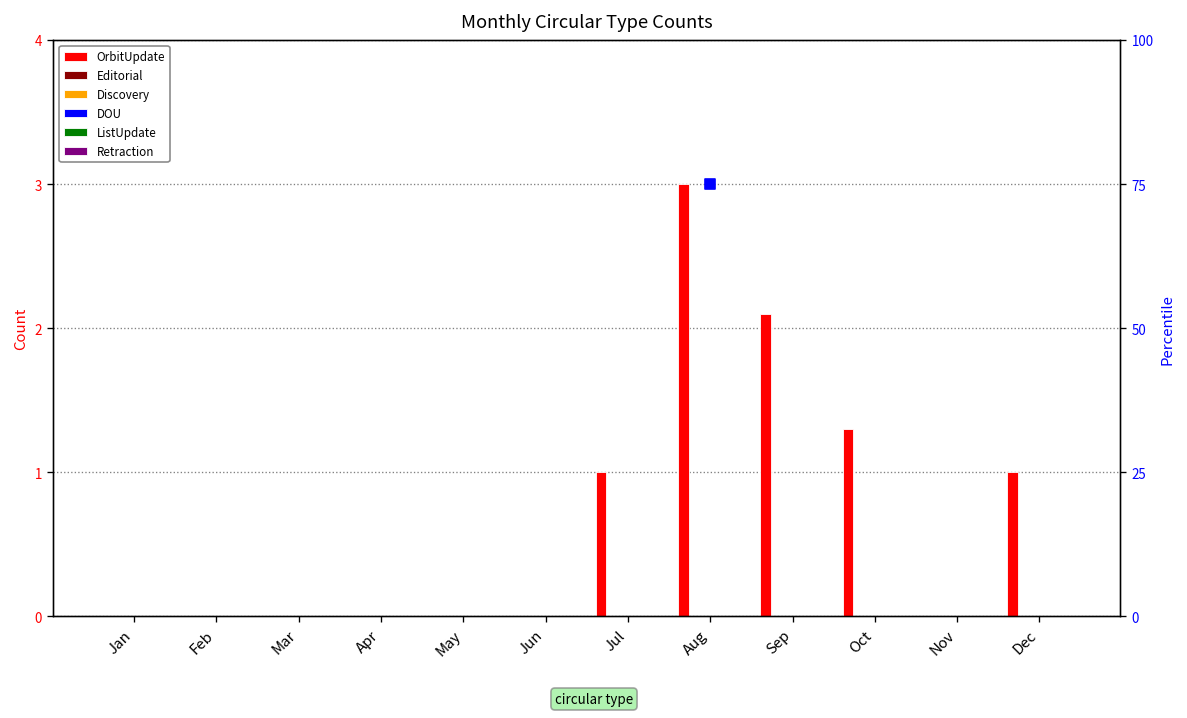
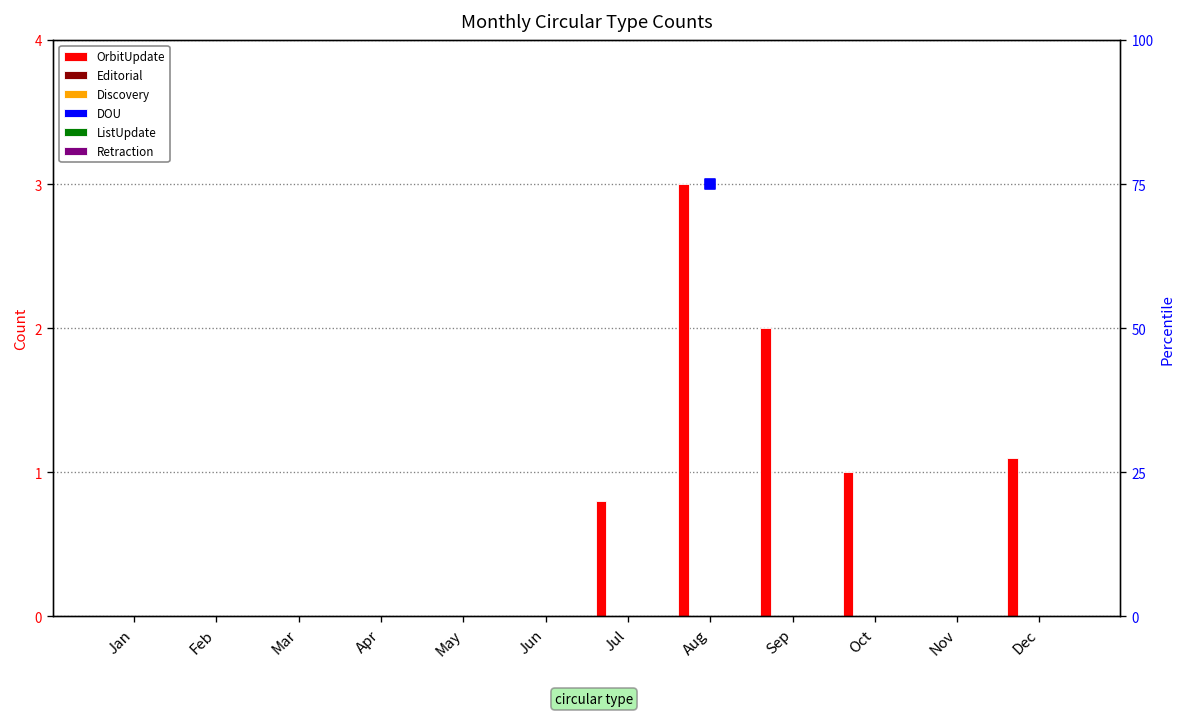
  {
    "OrbitUpdate": {
      "Jan": 0.0,
      "Feb": 0.0,
      "Mar": 0.0,
      "Apr": 0.0,
      "May": 0.0,
      "Jun": 0.0,
-     "Jul": 1.0,
+     "Jul": 0.8,
      "Aug": 3.0,
-     "Sep": 2.1,
-     "Oct": 1.3,
+     "Sep": 2.0,
+     "Oct": 1.0,
      "Nov": 0.0,
-     "Dec": 1.0
+     "Dec": 1.1
    },
    "Editorial": {
      "Jan": 0.0,
      "Feb": 0.0,
      "Mar": 0.0,
      "Apr": 0.0,
      "May": 0.0,
      "Jun": 0.0,
      "Jul": 0.0,
      "Aug": 0.0,
      "Sep": 0.0,
      "Oct": 0.0,
      "Nov": 0.0,
      "Dec": 0.0
    },
    "Discovery": {
      "Jan": 0.0,
      "Feb": 0.0,
      "Mar": 0.0,
      "Apr": 0.0,
      "May": 0.0,
      "Jun": 0.0,
      "Jul": 0.0,
      "Aug": 0.0,
      "Sep": 0.0,
      "Oct": 0.0,
      "Nov": 0.0,
      "Dec": 0.0
    },
    "ListUpdate": {
      "Jan": 0.0,
      "Feb": 0.0,
      "Mar": 0.0,
      "Apr": 0.0,
      "May": 0.0,
      "Jun": 0.0,
      "Jul": 0.0,
      "Aug": 0.0,
      "Sep": 0.0,
      "Oct": 0.0,
      "Nov": 0.0,
      "Dec": 0.0
    },
    "Retraction": {
      "Jan": 0.0,
      "Feb": 0.0,
      "Mar": 0.0,
      "Apr": 0.0,
      "May": 0.0,
      "Jun": 0.0,
      "Jul": 0.0,
      "Aug": 0.0,
      "Sep": 0.0,
      "Oct": 0.0,
      "Nov": 0.0,
      "Dec": 0.0
    }
  }
